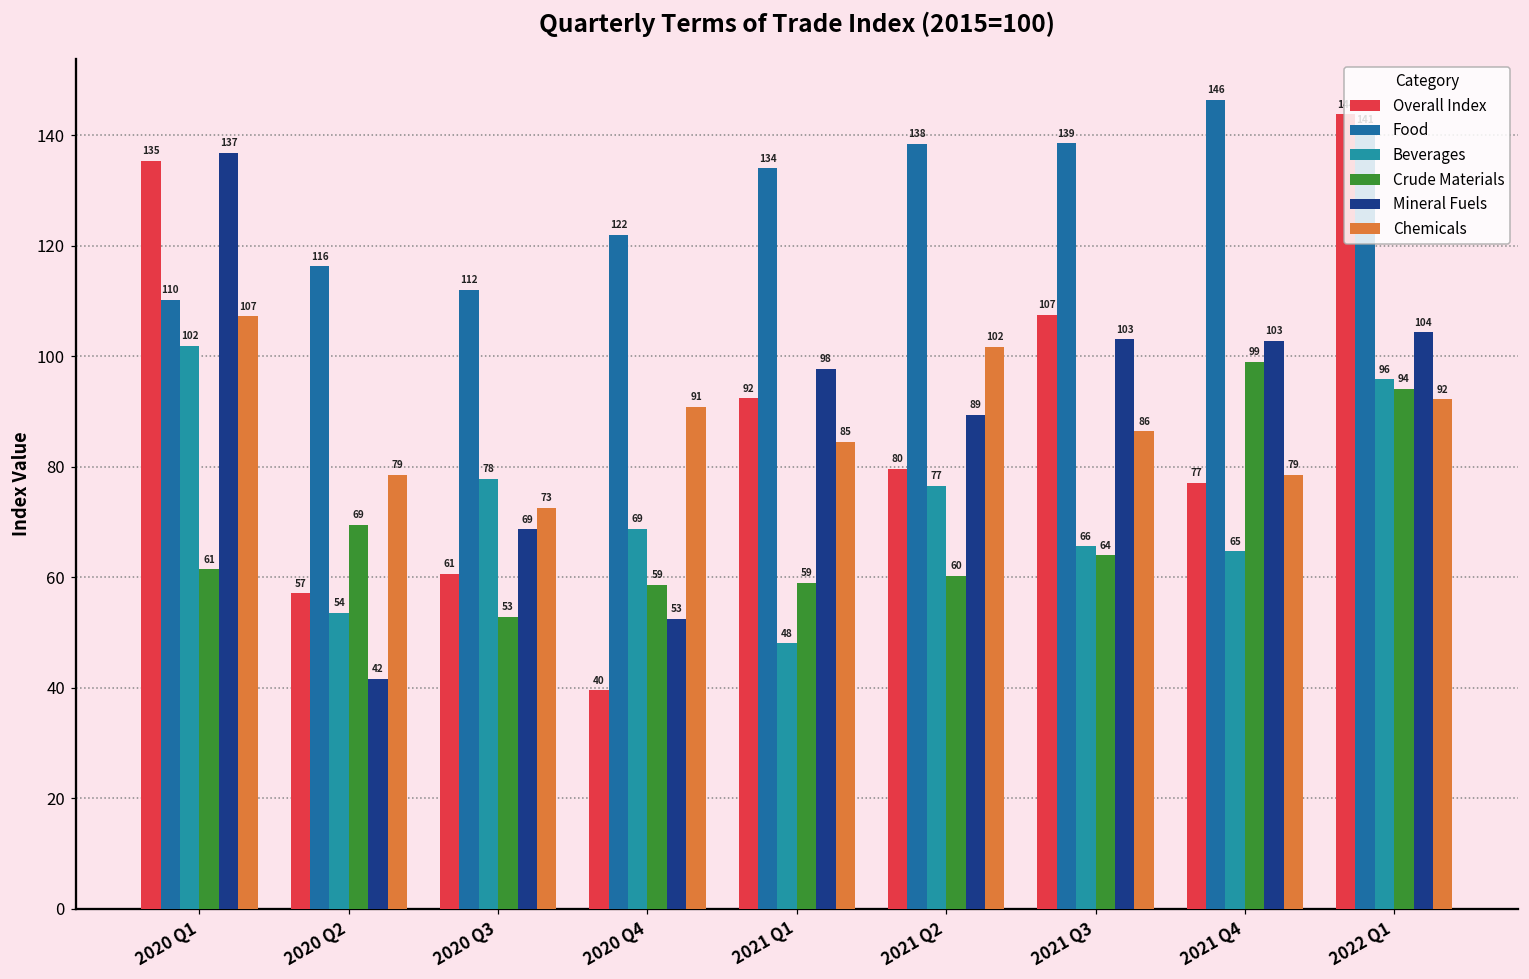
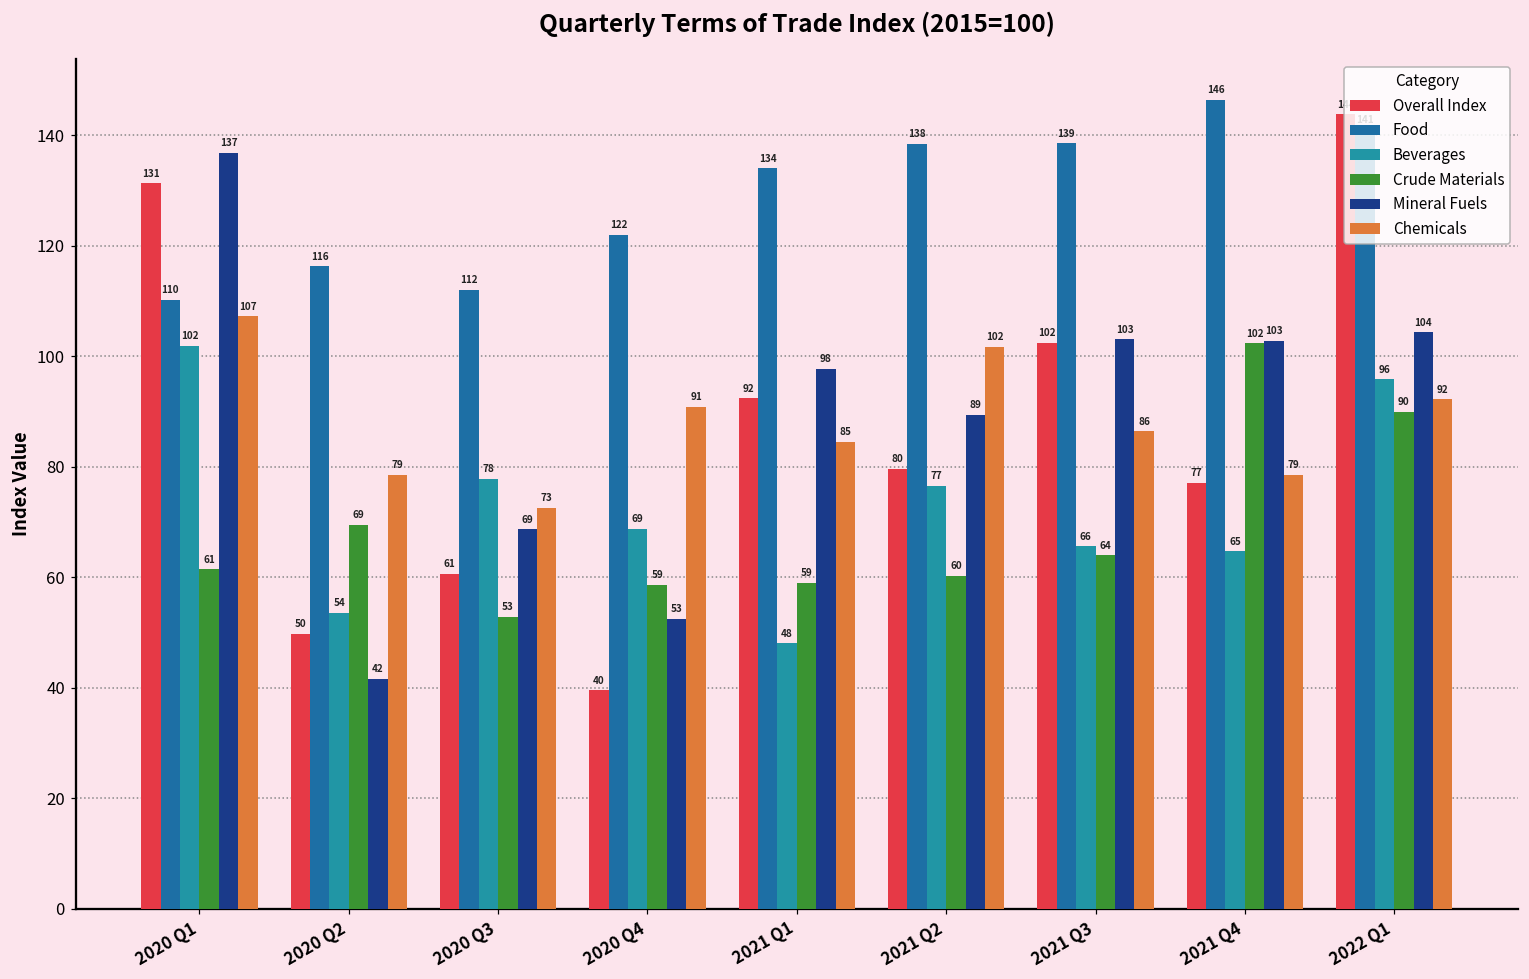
  {
    "Overall Index": {
-     "2020 Q1": 135,
-     "2020 Q2": 57,
+     "2020 Q1": 131,
+     "2020 Q2": 50,
      "2020 Q3": 61,
      "2020 Q4": 40,
      "2021 Q1": 92,
      "2021 Q2": 80,
-     "2021 Q3": 107,
+     "2021 Q3": 102,
      "2021 Q4": 77
    },
    "Crude Materials": {
      "2020 Q1": 61,
      "2020 Q2": 69,
      "2020 Q3": 53,
      "2020 Q4": 59,
      "2021 Q1": 59,
      "2021 Q2": 60,
      "2021 Q3": 64,
-     "2021 Q4": 99,
-     "2022 Q1": 94
+     "2021 Q4": 102,
+     "2022 Q1": 90
    },
    "Chemicals": {
      "2020 Q1": 107,
      "2020 Q2": 79,
      "2020 Q3": 73,
      "2020 Q4": 91,
      "2021 Q1": 85,
      "2021 Q2": 102,
      "2021 Q3": 86,
      "2021 Q4": 79,
      "2022 Q1": 92
    }
  }
